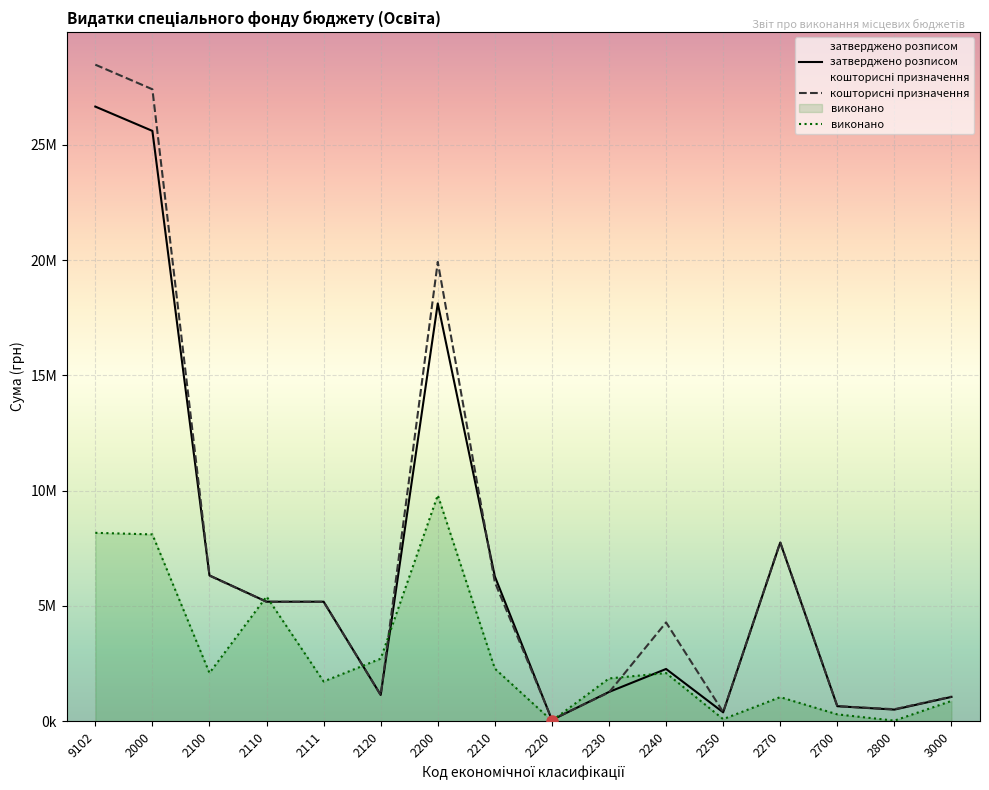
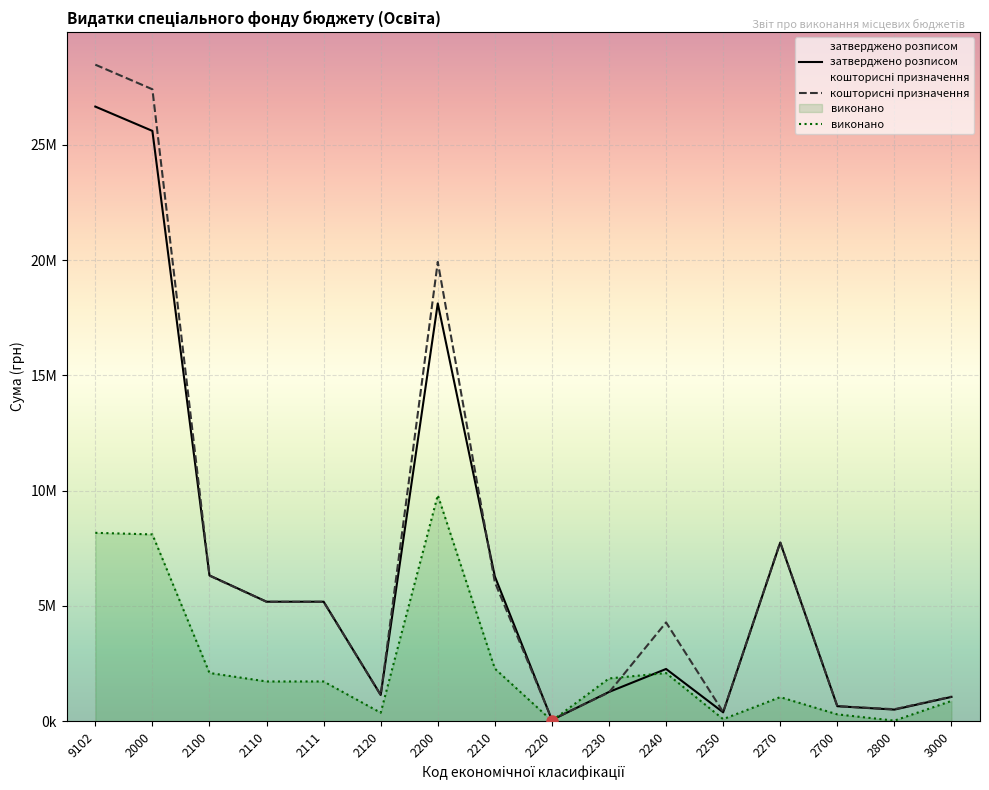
  {
    "виконано": {
      "9102": 8200000,
      "2000": 8100000,
      "2100": 2100000,
-     "2110": 5400000,
+     "2110": 1700000,
      "2111": 1700000,
-     "2120": 2700000,
+     "2120": 400000,
      "2200": 9800000,
      "2210": 2300000,
      "2230": 1900000,
      "2240": 2100000,
      "2250": 100000,
      "2270": 1000000,
      "2700": 300000,
      "2800": 0,
      "3000": 900000
    }
  }
